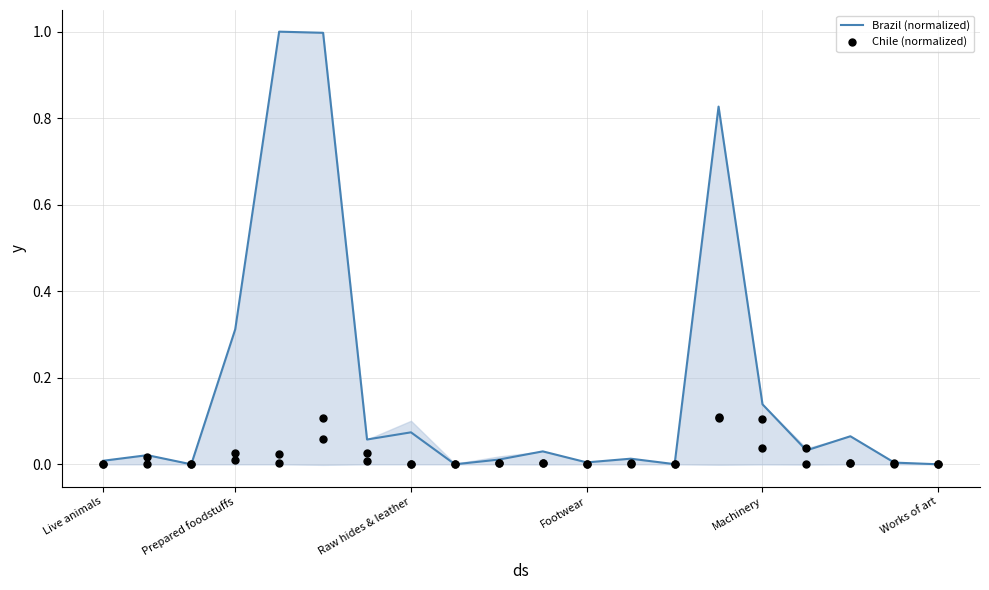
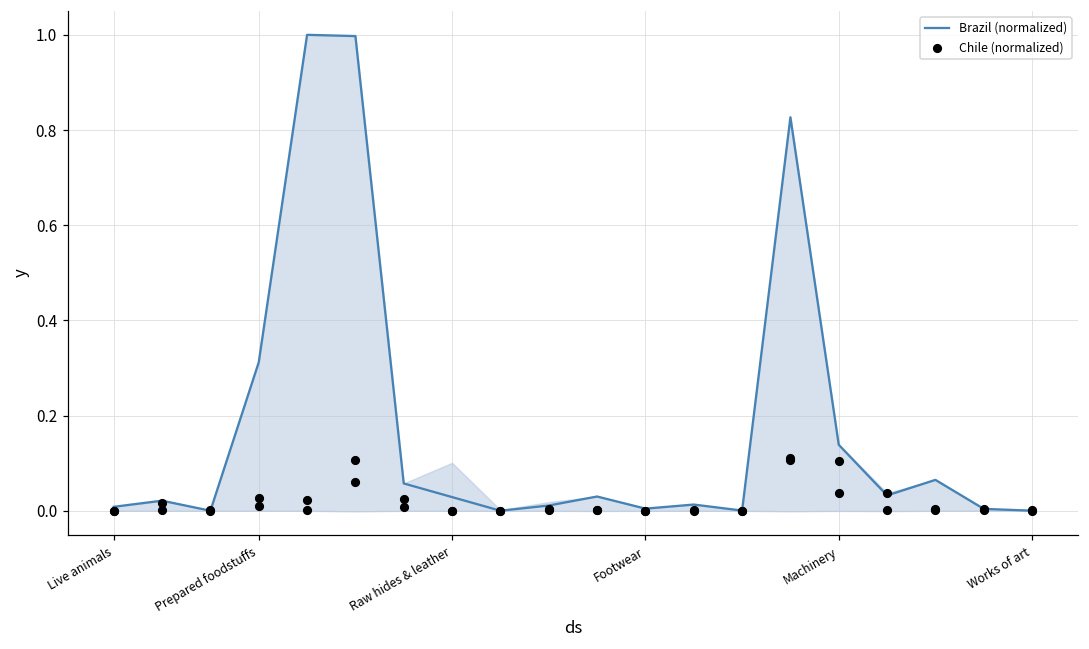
  {
    "Brazil (normalized)": {
-     "Raw hides & leather": 0.07
+     "Raw hides & leather": 0.03
    }
  }
